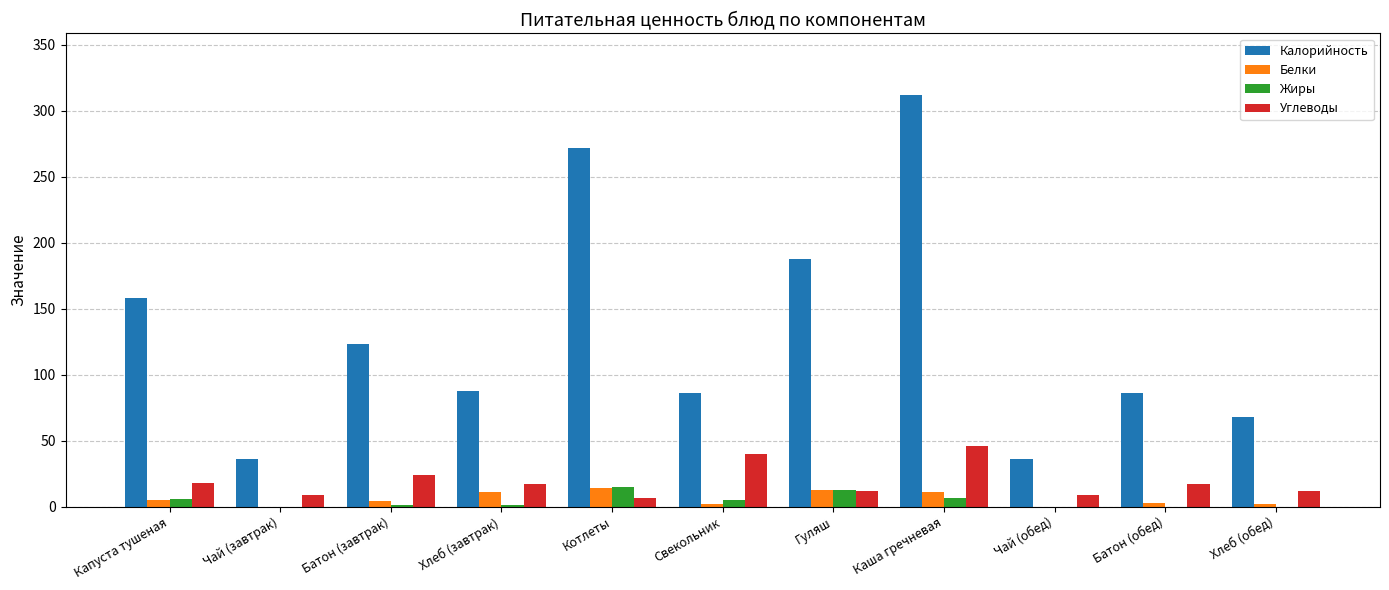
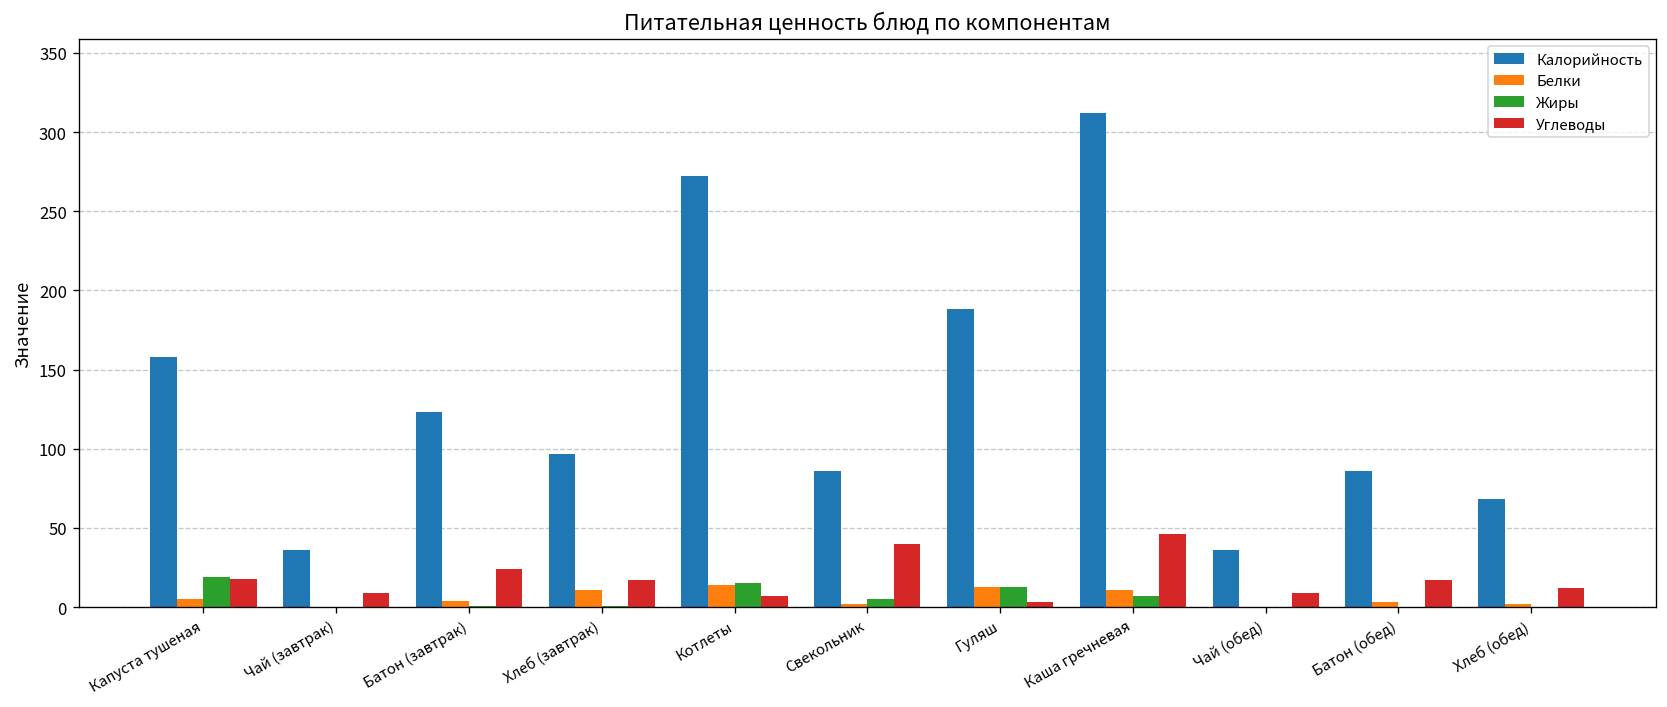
  {
    "Калорийность": {
      "Капуста тушеная": 158,
      "Чай (завтрак)": 36,
      "Батон (завтрак)": 123,
-     "Хлеб (завтрак)": 88,
+     "Хлеб (завтрак)": 97,
      "Котлеты": 272,
      "Свекольник": 86,
      "Гуляш": 188,
      "Каша гречневая": 312,
      "Чай (обед)": 36,
      "Батон (обед)": 86,
      "Хлеб (обед)": 68
    },
    "Белки": {
      "Капуста тушеная": 5,
      "Чай (завтрак)": 0,
      "Батон (завтрак)": 4,
      "Хлеб (завтрак)": 11,
      "Котлеты": 14,
      "Свекольник": 2,
      "Гуляш": 13,
      "Каша гречневая": 11,
      "Чай (обед)": 0,
      "Батон (обед)": 3,
      "Хлеб (обед)": 2
    },
    "Жиры": {
-     "Капуста тушеная": 6,
+     "Капуста тушеная": 19,
      "Чай (завтрак)": 0,
      "Котлеты": 15,
      "Свекольник": 5,
      "Гуляш": 13,
      "Каша гречневая": 7,
      "Чай (обед)": 0,
      "Батон (обед)": 0,
      "Хлеб (обед)": 0
    },
    "Углеводы": {
      "Капуста тушеная": 18,
      "Чай (завтрак)": 9,
      "Батон (завтрак)": 24,
      "Хлеб (завтрак)": 17,
      "Котлеты": 7,
      "Свекольник": 40,
-     "Гуляш": 12,
+     "Гуляш": 3,
      "Каша гречневая": 46,
      "Чай (обед)": 9,
      "Батон (обед)": 17,
      "Хлеб (обед)": 12
    }
  }
